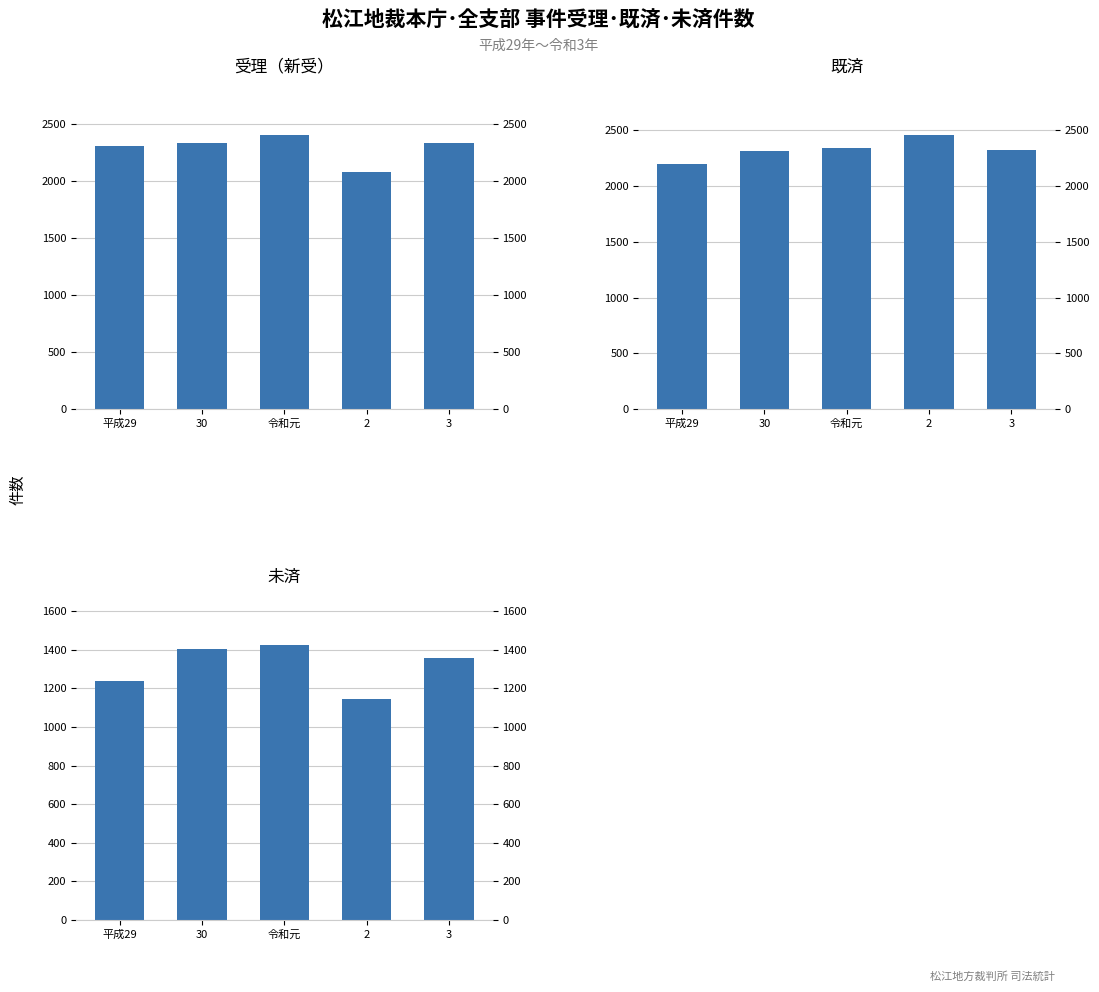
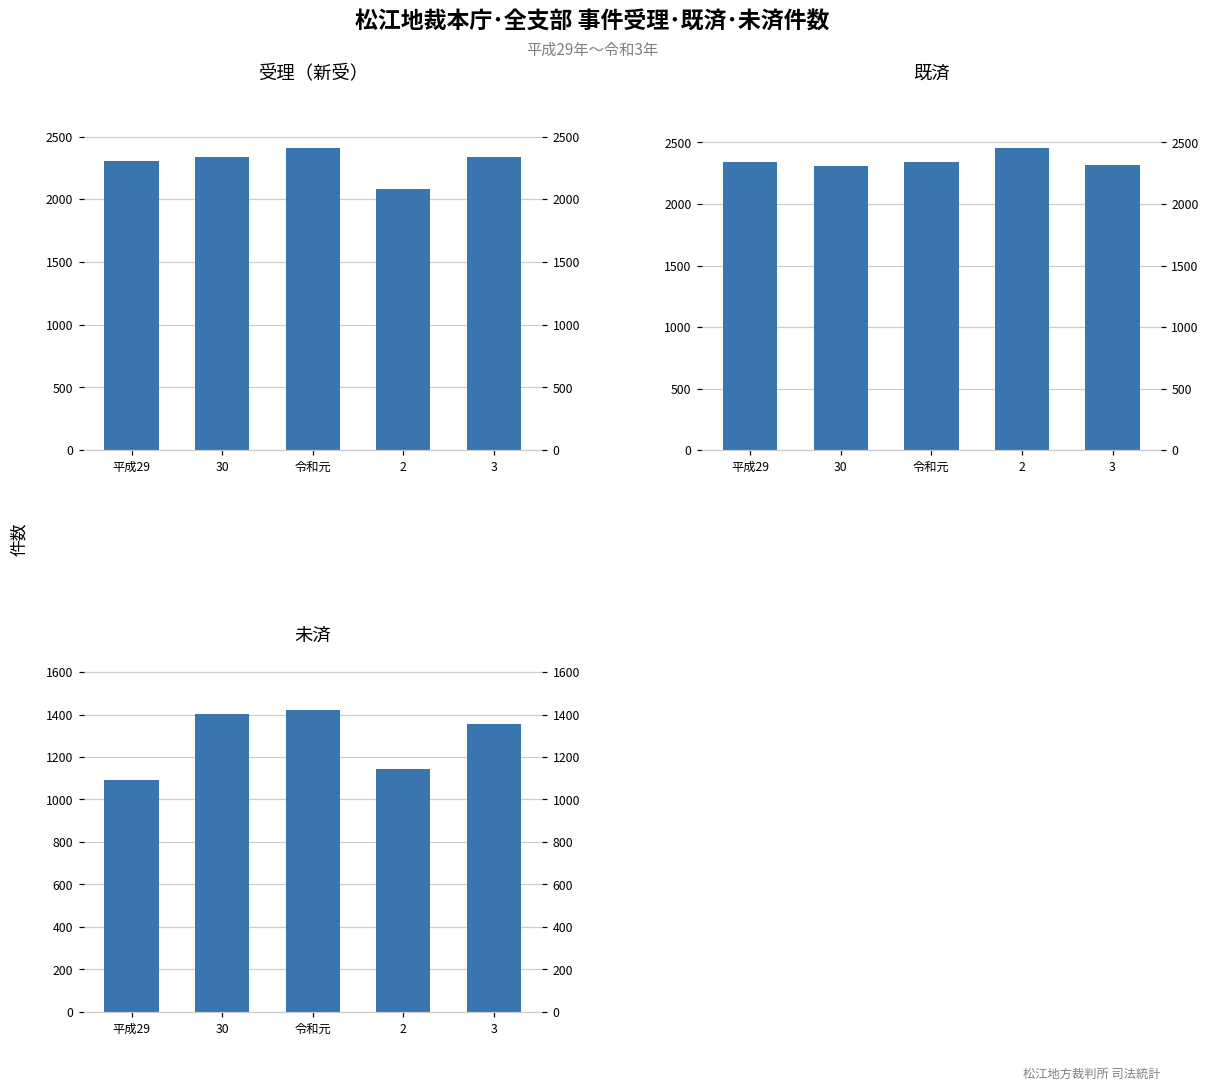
  {
    "受理（新受）": {
      "平成29": 2310,
      "30": 2340,
      "令和元": 2410,
      "2": 2090,
      "3": 2340
    },
    "既済": {
-     "平成29": 2200,
+     "平成29": 2340,
      "30": 2310,
      "令和元": 2340,
      "2": 2450,
      "3": 2320
    },
    "未済": {
-     "平成29": 1240,
+     "平成29": 1090,
      "30": 1400,
      "令和元": 1420,
      "2": 1150,
      "3": 1360
    }
  }
